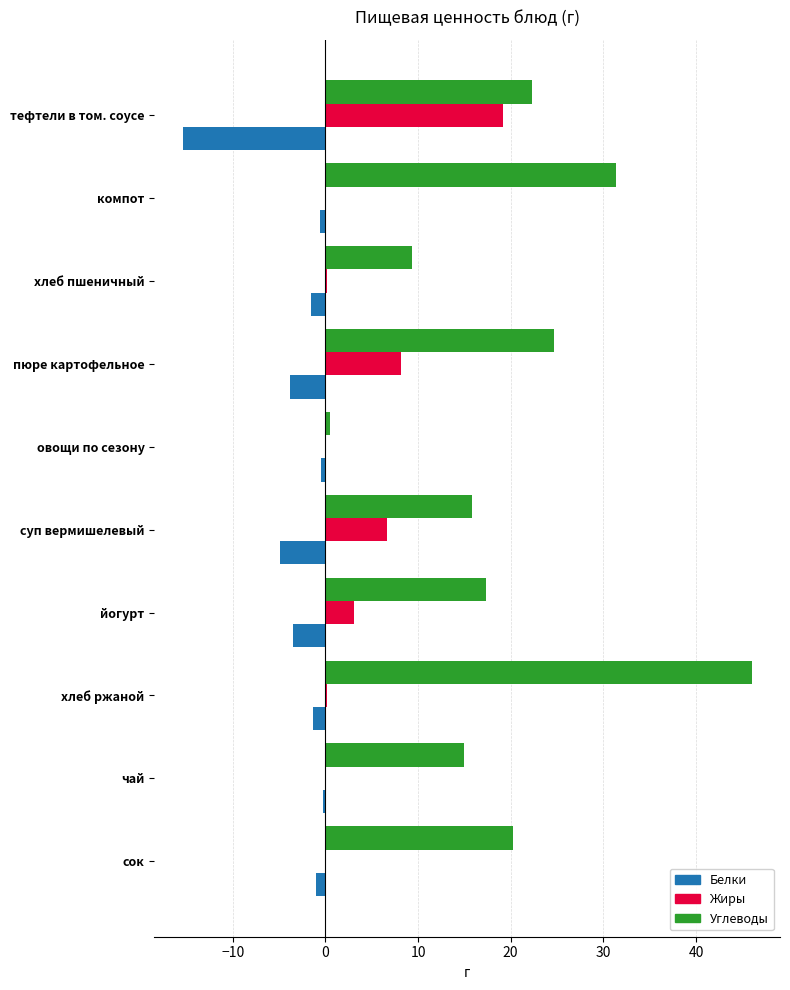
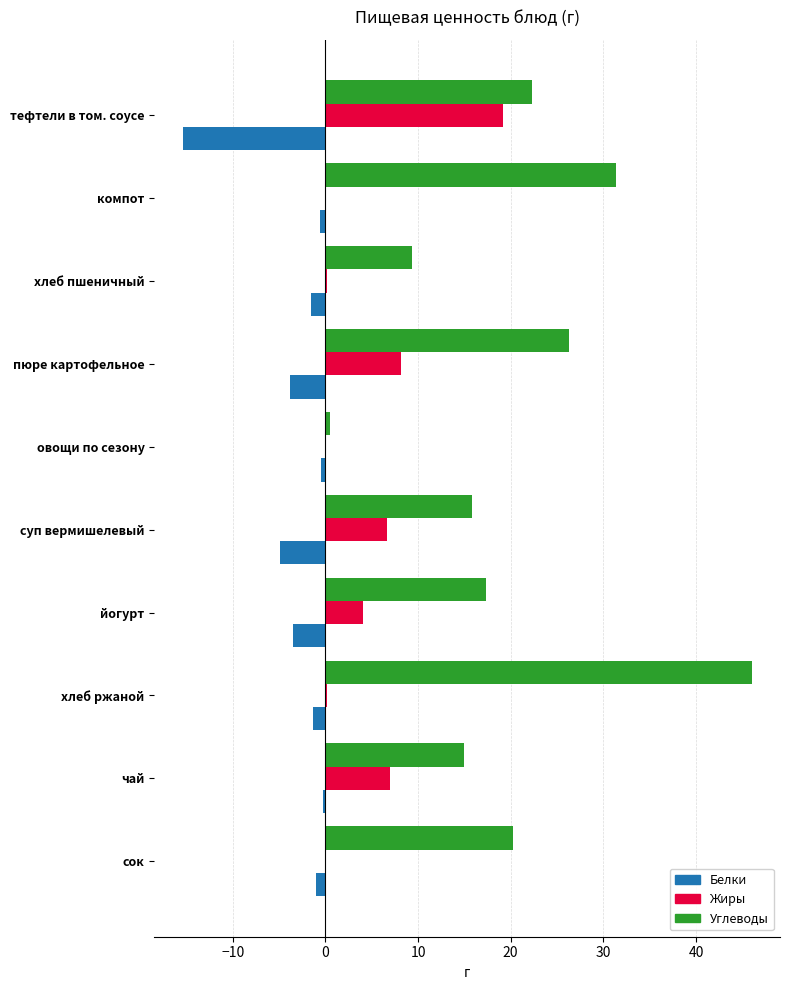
  {
    "Белки": {
      "тефтели в том. соусе": -15,
      "компот": -1,
      "хлеб пшеничный": -2,
      "пюре картофельное": -4,
      "овощи по сезону": -1,
      "суп вермишелевый": -5,
      "йогурт": -4,
      "хлеб ржаной": -1,
      "сок": -1
    },
    "Жиры": {
      "тефтели в том. соусе": 19,
      "компот": 0,
      "пюре картофельное": 8,
      "суп вермишелевый": 7,
-     "йогурт": 3,
-     "чай": 0,
+     "йогурт": 4,
+     "чай": 7,
      "сок": 0
    },
    "Углеводы": {
      "тефтели в том. соусе": 22,
      "компот": 31,
      "хлеб пшеничный": 9,
-     "пюре картофельное": 25,
+     "пюре картофельное": 26,
      "овощи по сезону": 1,
      "суп вермишелевый": 16,
      "йогурт": 17,
      "хлеб ржаной": 46,
      "чай": 15,
      "сок": 20
    }
  }
